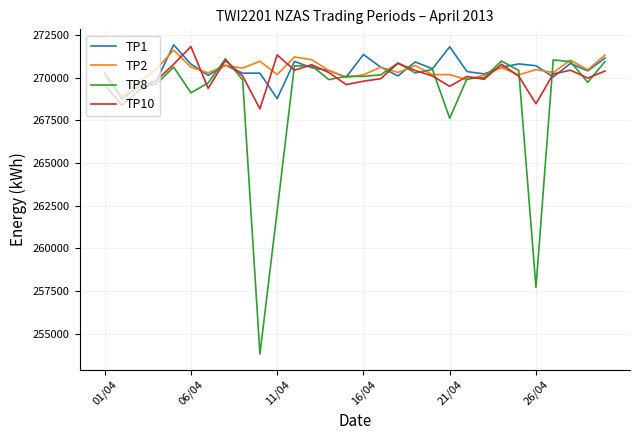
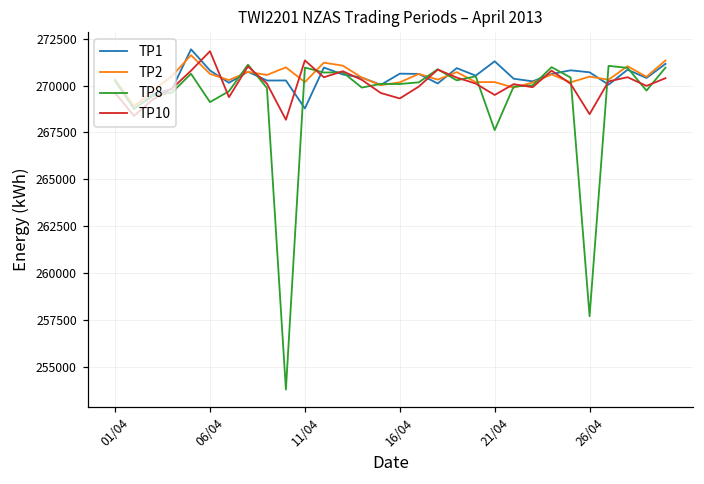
  {
    "TP1": {
      "06/04": 270800,
      "11/04": 268800,
-     "16/04": 271400,
-     "21/04": 271800,
+     "16/04": 270600,
+     "21/04": 271300,
      "26/04": 270700
    },
    "TP2": {
      "06/04": 270600,
      "11/04": 270200,
      "21/04": 270200,
      "26/04": 270500
    },
    "TP8": {
      "06/04": 269100,
-     "11/04": 262200,
+     "11/04": 271000,
      "21/04": 267600,
      "26/04": 257700
    },
    "TP10": {
      "06/04": 271800,
      "11/04": 271300,
-     "16/04": 269800,
+     "16/04": 269300,
      "21/04": 269500,
      "26/04": 268500
    }
  }
